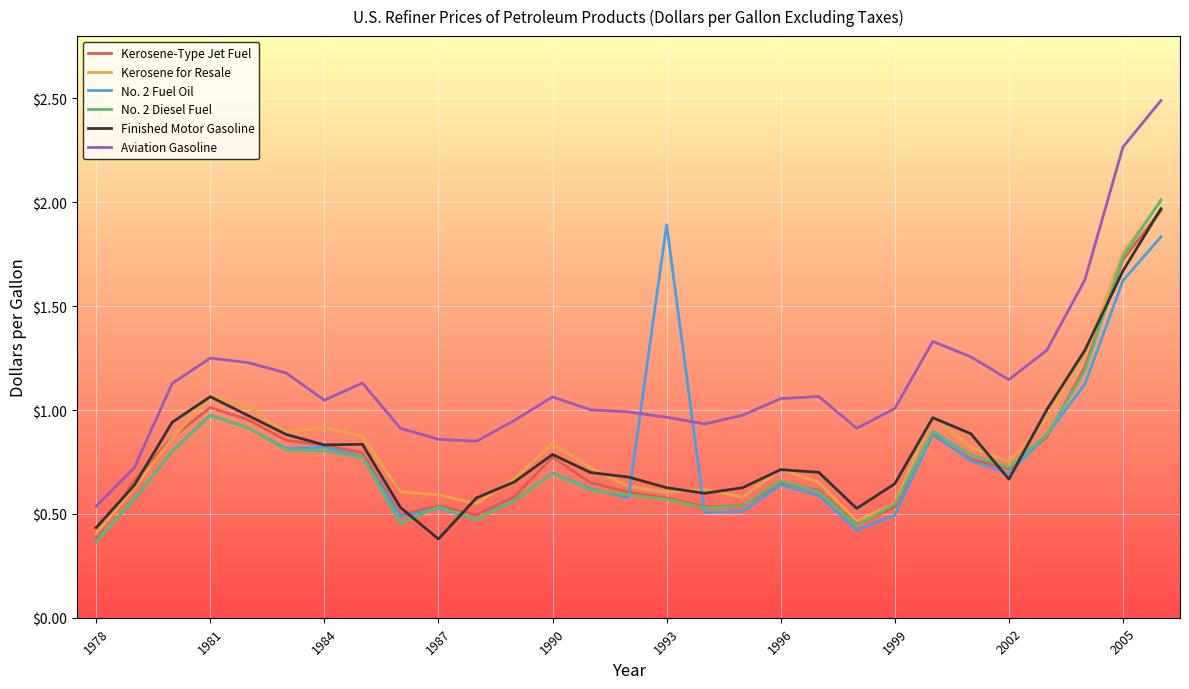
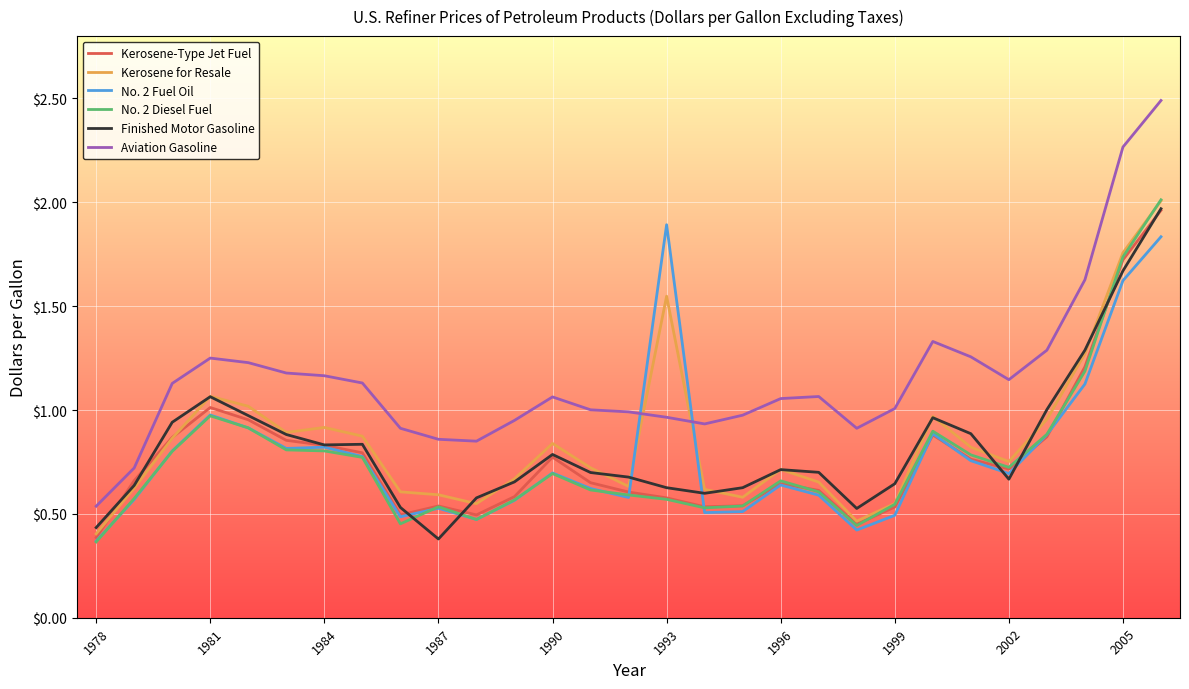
  {
    "Kerosene-Type Jet Fuel": {
      "1978": "$0.39",
      "1981": "$1.01",
      "1990": "$0.77",
      "1999": "$0.53",
      "2005": "$1.72"
    },
    "Kerosene for Resale": {
      "1978": "$0.40",
      "1984": "$0.92",
      "1987": "$0.59",
      "1990": "$0.84",
-     "1993": "$0.60",
+     "1993": "$1.55",
      "2002": "$0.75",
      "2005": "$1.76"
    },
    "No. 2 Fuel Oil": {
      "1993": "$1.89",
      "1999": "$0.49",
      "2002": "$0.69",
      "2005": "$1.62"
    },
    "No. 2 Diesel Fuel": {
      "1984": "$0.80",
      "1996": "$0.66",
      "2005": "$1.74"
    },
    "Finished Motor Gasoline": {
      "1978": "$0.43",
      "1987": "$0.38",
      "1990": "$0.79",
      "1993": "$0.63",
      "1999": "$0.65",
      "2002": "$0.67",
      "2005": "$1.67"
    },
    "Aviation Gasoline": {
      "1978": "$0.54",
      "1981": "$1.25",
-     "1984": "$1.05",
+     "1984": "$1.17",
      "1987": "$0.86",
      "1990": "$1.06",
      "1993": "$0.97",
      "1996": "$1.06",
      "1999": "$1.01",
      "2002": "$1.15",
      "2005": "$2.27"
    }
  }
